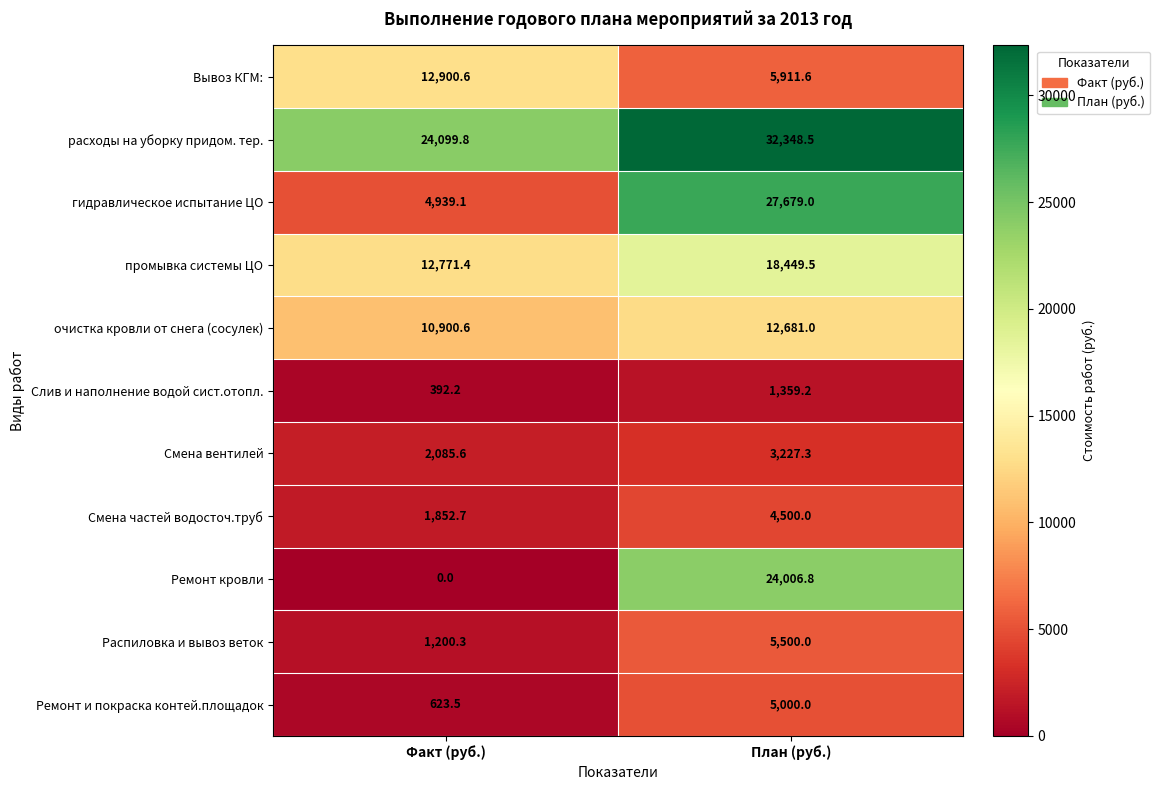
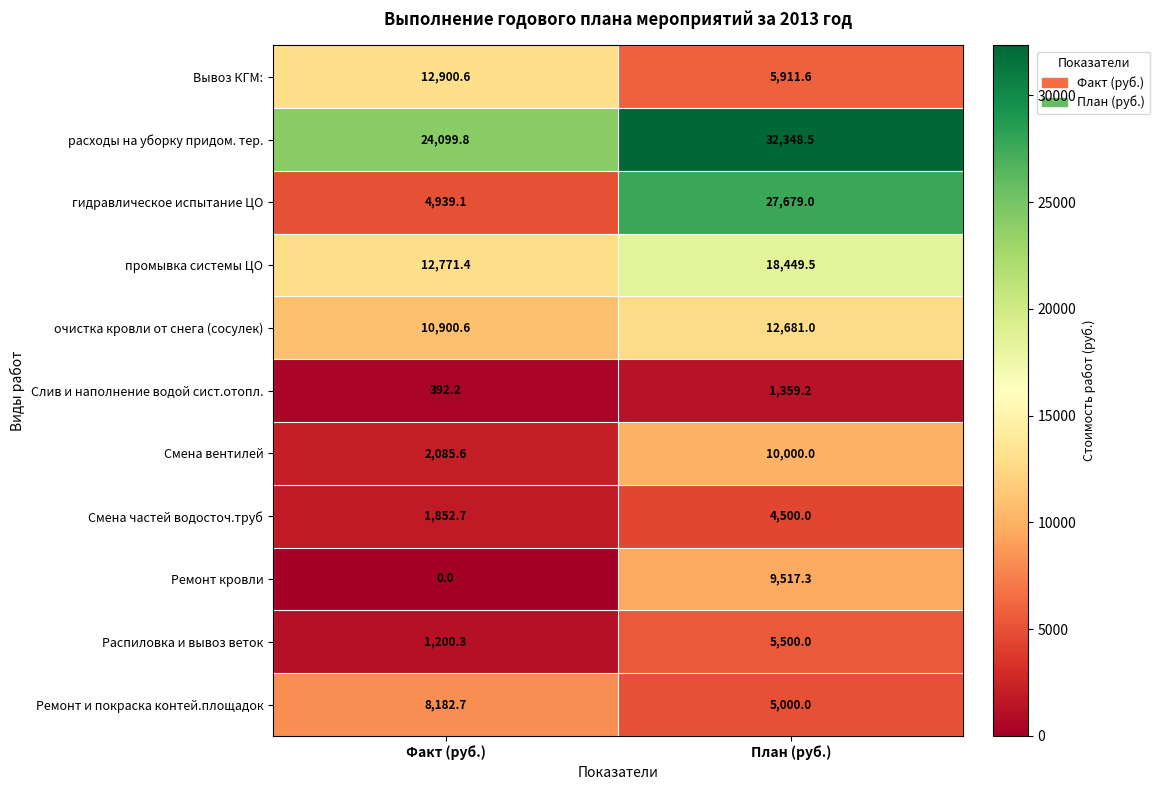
  {
    "Вывоз КГМ:": {
      "Факт (руб.)": "12,900.6",
      "План (руб.)": "5,911.6"
    },
    "расходы на уборку придом. тер.": {
      "Факт (руб.)": "24,099.8",
      "План (руб.)": "32,348.5"
    },
    "гидравлическое испытание ЦО": {
      "Факт (руб.)": "4,939.1",
      "План (руб.)": "27,679.0"
    },
    "промывка системы ЦО": {
      "Факт (руб.)": "12,771.4",
      "План (руб.)": "18,449.5"
    },
    "очистка кровли от снега (сосулек)": {
      "Факт (руб.)": "10,900.6",
      "План (руб.)": "12,681.0"
    },
    "Слив и наполнение водой сист.отопл.": {
      "Факт (руб.)": "392.2",
      "План (руб.)": "1,359.2"
    },
    "Смена вентилей": {
      "Факт (руб.)": "2,085.6",
-     "План (руб.)": "3,227.3"
+     "План (руб.)": "10,000.0"
    },
    "Смена частей водосточ.труб": {
      "Факт (руб.)": "1,852.7",
      "План (руб.)": "4,500.0"
    },
    "Ремонт кровли": {
      "Факт (руб.)": "0.0",
-     "План (руб.)": "24,006.8"
+     "План (руб.)": "9,517.3"
    },
    "Распиловка и вывоз веток": {
      "Факт (руб.)": "1,200.3",
      "План (руб.)": "5,500.0"
    },
    "Ремонт и покраска контей.площадок": {
-     "Факт (руб.)": "623.5",
+     "Факт (руб.)": "8,182.7",
      "План (руб.)": "5,000.0"
    }
  }
